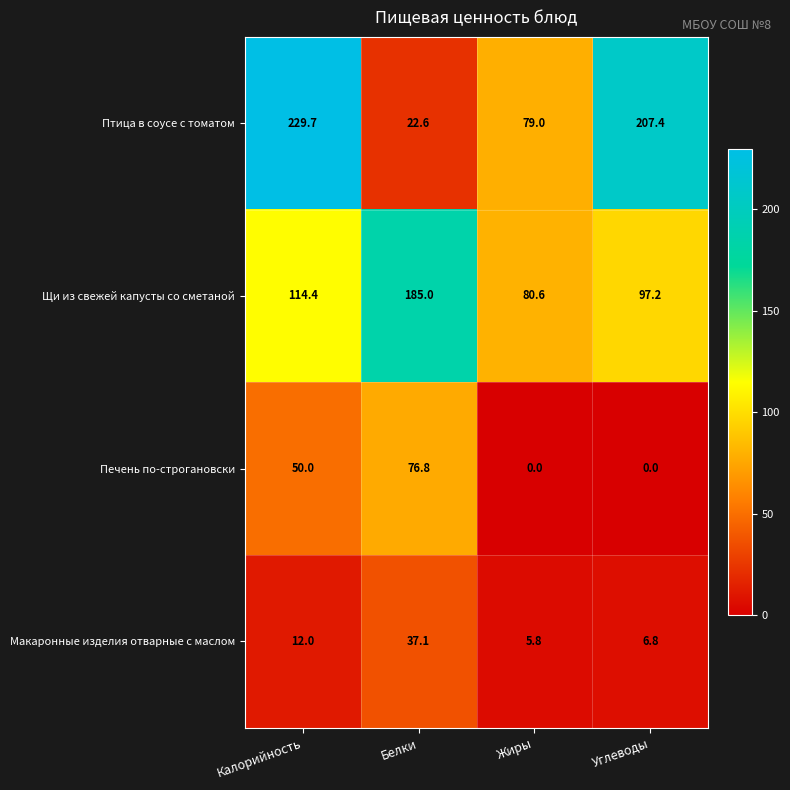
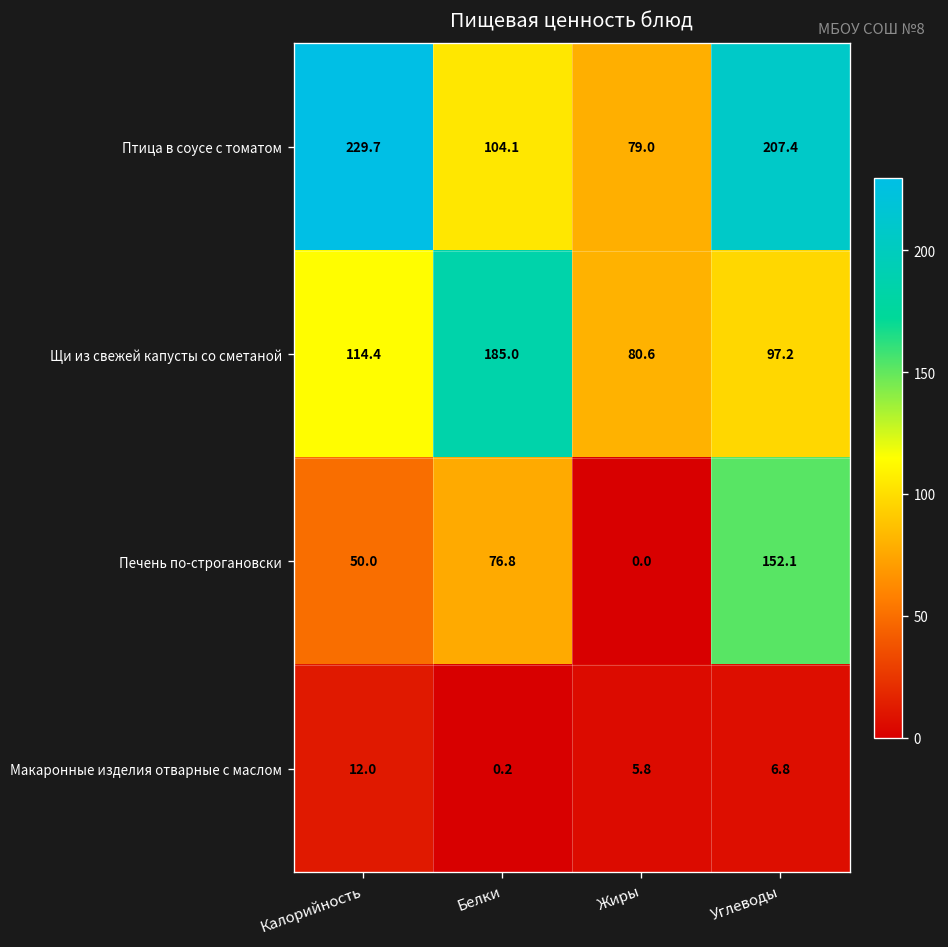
  {
    "Птица в соусе с томатом": {
      "Калорийность": 229.7,
-     "Белки": 22.6,
+     "Белки": 104.1,
      "Жиры": 79.0,
      "Углеводы": 207.4
    },
    "Щи из свежей капусты со сметаной": {
      "Калорийность": 114.4,
      "Белки": 185.0,
      "Жиры": 80.6,
      "Углеводы": 97.2
    },
    "Печень по-строгановски": {
      "Калорийность": 50.0,
      "Белки": 76.8,
      "Жиры": 0.0,
-     "Углеводы": 0.0
+     "Углеводы": 152.1
    },
    "Макаронные изделия отварные с маслом": {
      "Калорийность": 12.0,
-     "Белки": 37.1,
+     "Белки": 0.2,
      "Жиры": 5.8,
      "Углеводы": 6.8
    }
  }
